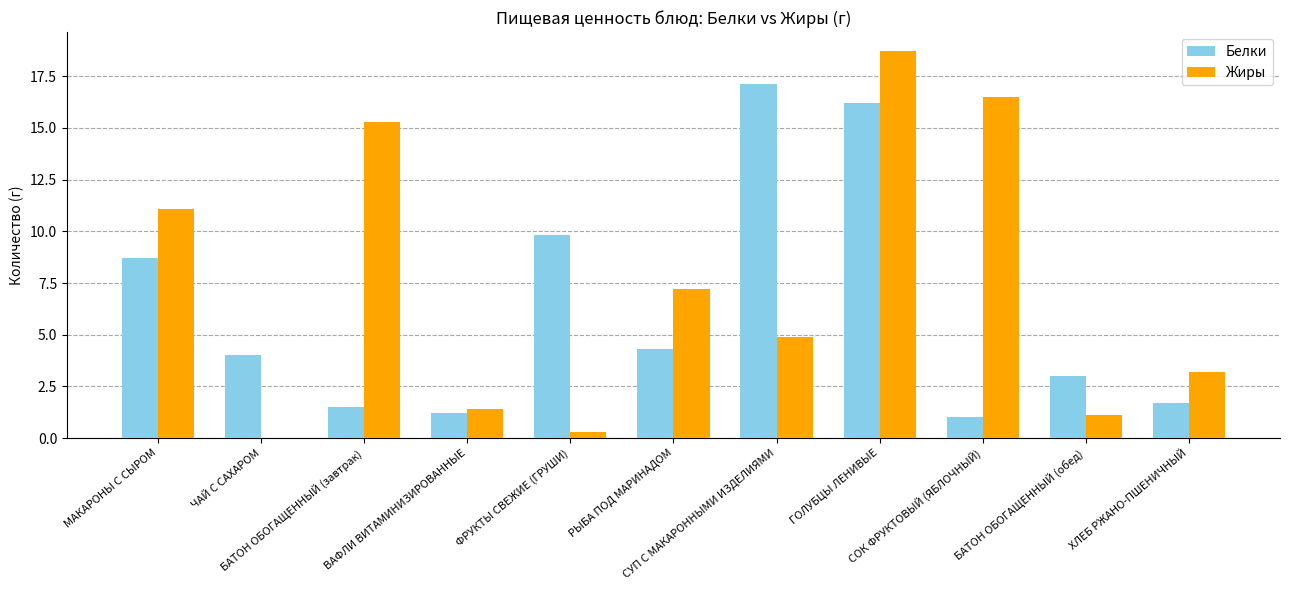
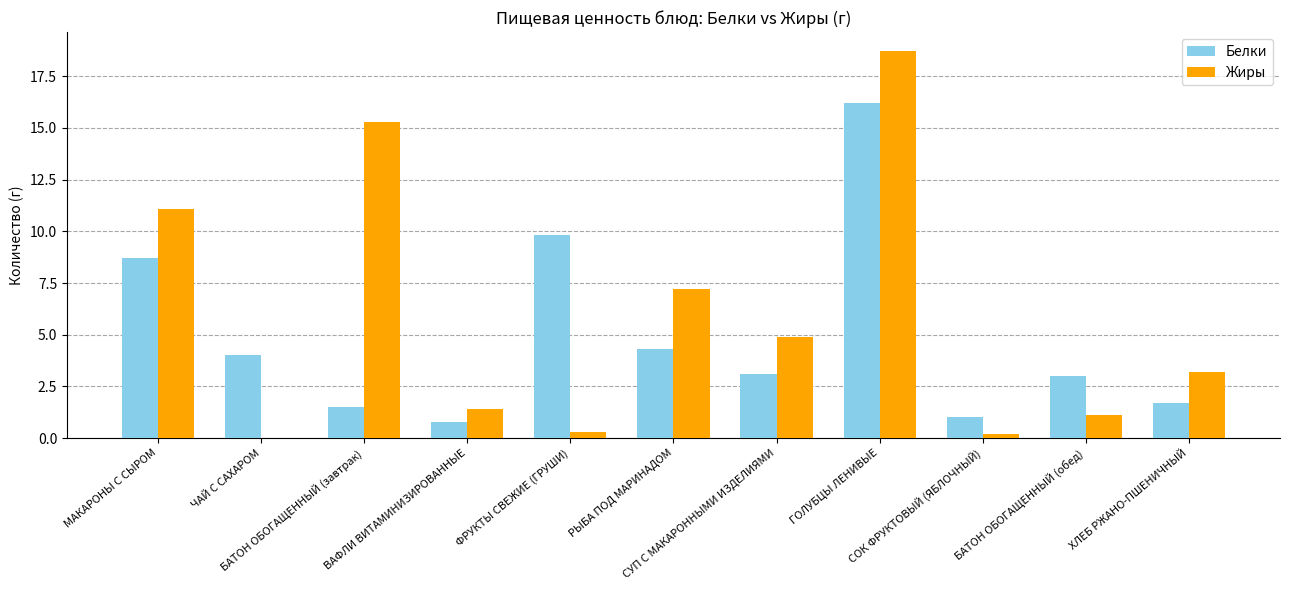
  {
    "Белки": {
      "МАКАРОНЫ С СЫРОМ": 8.7,
      "ЧАЙ С САХАРОМ": 4.0,
      "БАТОН ОБОГАЩЕННЫЙ (завтрак)": 1.5,
-     "ВАФЛИ ВИТАМИНИЗИРОВАННЫЕ": 1.2,
+     "ВАФЛИ ВИТАМИНИЗИРОВАННЫЕ": 0.8,
      "ФРУКТЫ СВЕЖИЕ (ГРУШИ)": 9.8,
      "РЫБА ПОД МАРИНАДОМ": 4.3,
-     "СУП С МАКАРОННЫМИ ИЗДЕЛИЯМИ": 17.1,
+     "СУП С МАКАРОННЫМИ ИЗДЕЛИЯМИ": 3.1,
      "ГОЛУБЦЫ ЛЕНИВЫЕ": 16.2,
      "СОК ФРУКТОВЫЙ (ЯБЛОЧНЫЙ)": 1.0,
      "БАТОН ОБОГАЩЕННЫЙ (обед)": 3.0,
      "ХЛЕБ РЖАНО-ПШЕНИЧНЫЙ": 1.7
    },
    "Жиры": {
      "МАКАРОНЫ С СЫРОМ": 11.1,
      "ЧАЙ С САХАРОМ": 0.0,
      "БАТОН ОБОГАЩЕННЫЙ (завтрак)": 15.3,
      "ВАФЛИ ВИТАМИНИЗИРОВАННЫЕ": 1.4,
      "ФРУКТЫ СВЕЖИЕ (ГРУШИ)": 0.3,
      "РЫБА ПОД МАРИНАДОМ": 7.2,
      "СУП С МАКАРОННЫМИ ИЗДЕЛИЯМИ": 4.9,
      "ГОЛУБЦЫ ЛЕНИВЫЕ": 18.7,
-     "СОК ФРУКТОВЫЙ (ЯБЛОЧНЫЙ)": 16.5,
+     "СОК ФРУКТОВЫЙ (ЯБЛОЧНЫЙ)": 0.2,
      "БАТОН ОБОГАЩЕННЫЙ (обед)": 1.1,
      "ХЛЕБ РЖАНО-ПШЕНИЧНЫЙ": 3.2
    }
  }
